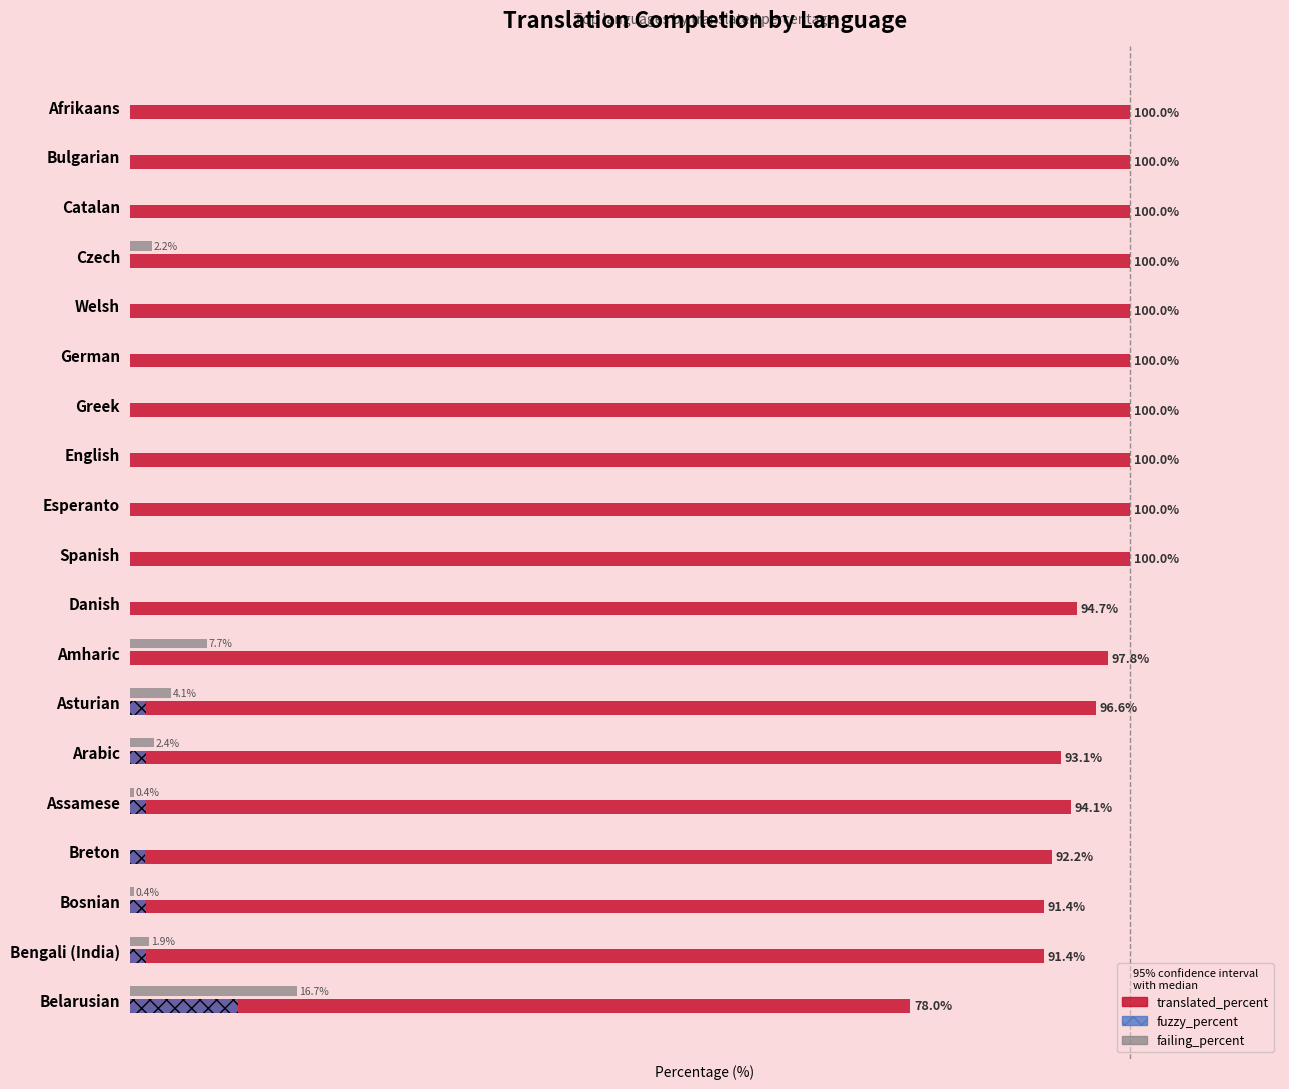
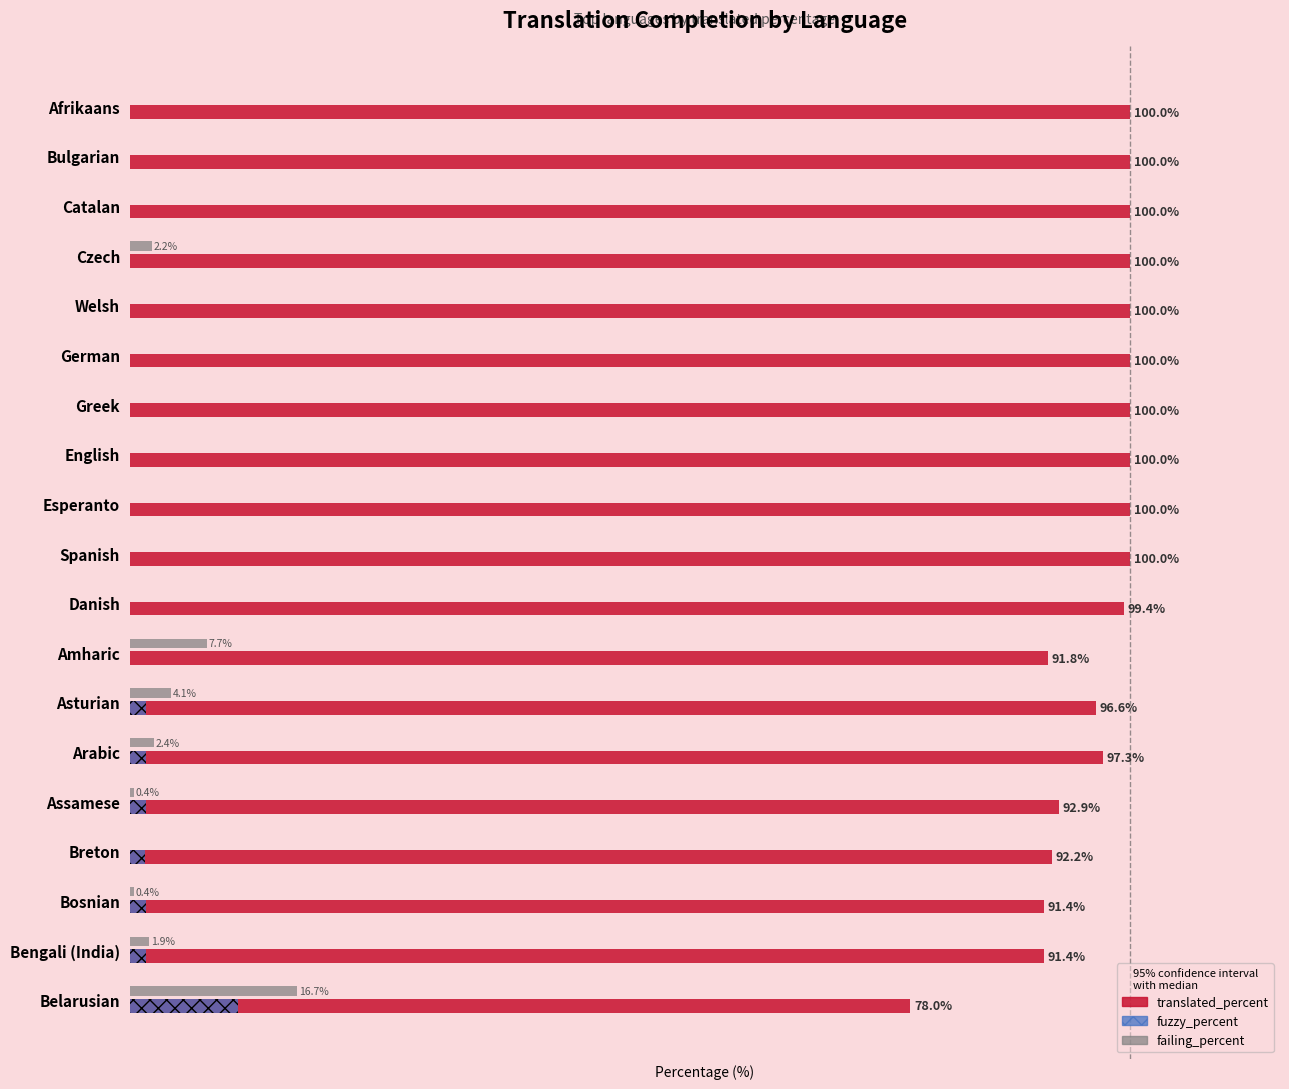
  {
    "translated_percent": {
      "Afrikaans": "100.0%",
      "Bulgarian": "100.0%",
      "Catalan": "100.0%",
      "Czech": "100.0%",
      "Welsh": "100.0%",
      "German": "100.0%",
      "Greek": "100.0%",
      "English": "100.0%",
      "Esperanto": "100.0%",
      "Spanish": "100.0%",
-     "Danish": "94.7%",
-     "Amharic": "97.8%",
+     "Danish": "99.4%",
+     "Amharic": "91.8%",
      "Asturian": "96.6%",
-     "Arabic": "93.1%",
-     "Assamese": "94.1%",
+     "Arabic": "97.3%",
+     "Assamese": "92.9%",
      "Breton": "92.2%",
      "Bosnian": "91.4%",
      "Bengali (India)": "91.4%",
      "Belarusian": "78.0%"
    },
    "failing_percent": {
      "Czech": "2.2%",
      "Amharic": "7.7%",
      "Asturian": "4.1%",
      "Arabic": "2.4%",
      "Assamese": "0.4%",
      "Bosnian": "0.4%",
      "Bengali (India)": "1.9%",
      "Belarusian": "16.7%"
    }
  }
